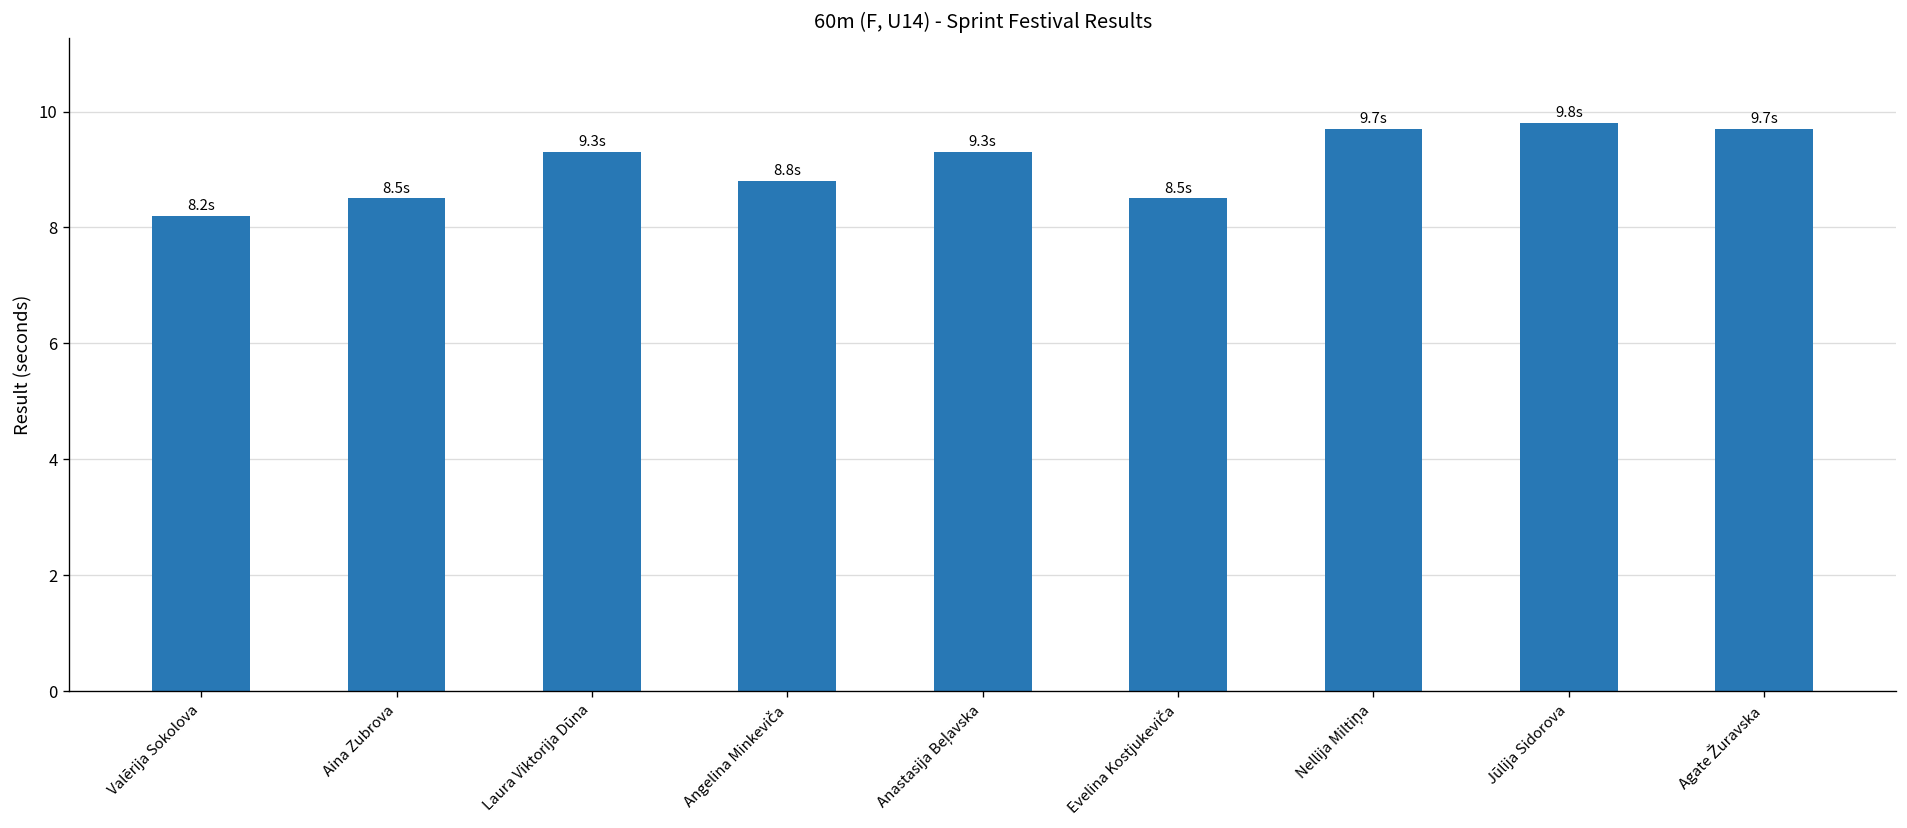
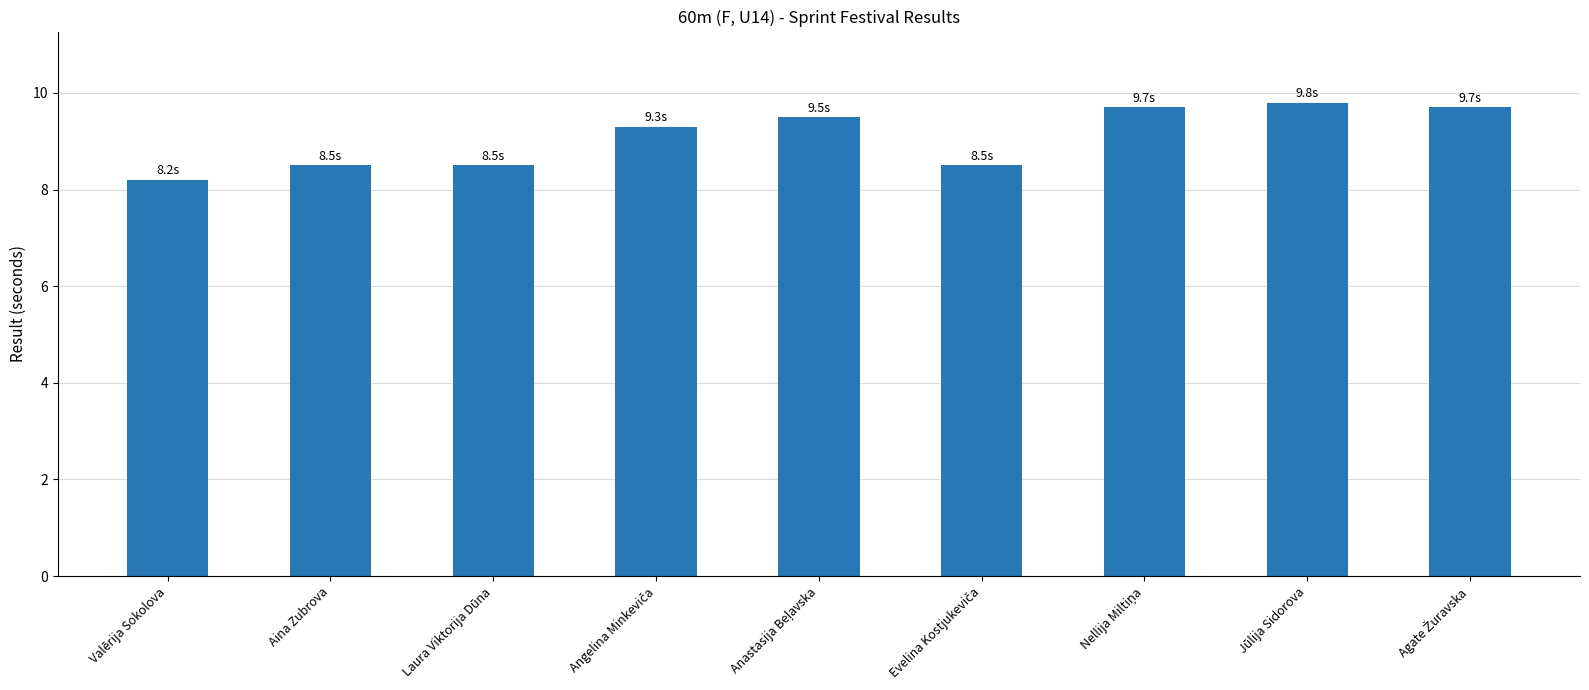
  {
    "Valērija Sokolova": "8.2s",
    "Aina Zubrova": "8.5s",
-   "Laura Viktorija Dūna": "9.3s",
-   "Angelina Minkeviča": "8.8s",
-   "Anastasija Beļavska": "9.3s",
+   "Laura Viktorija Dūna": "8.5s",
+   "Angelina Minkeviča": "9.3s",
+   "Anastasija Beļavska": "9.5s",
    "Evelina Kostjukeviča": "8.5s",
    "Nellija Miltiņa": "9.7s",
    "Jūlija Sidorova": "9.8s",
    "Agate Žuravska": "9.7s"
  }
